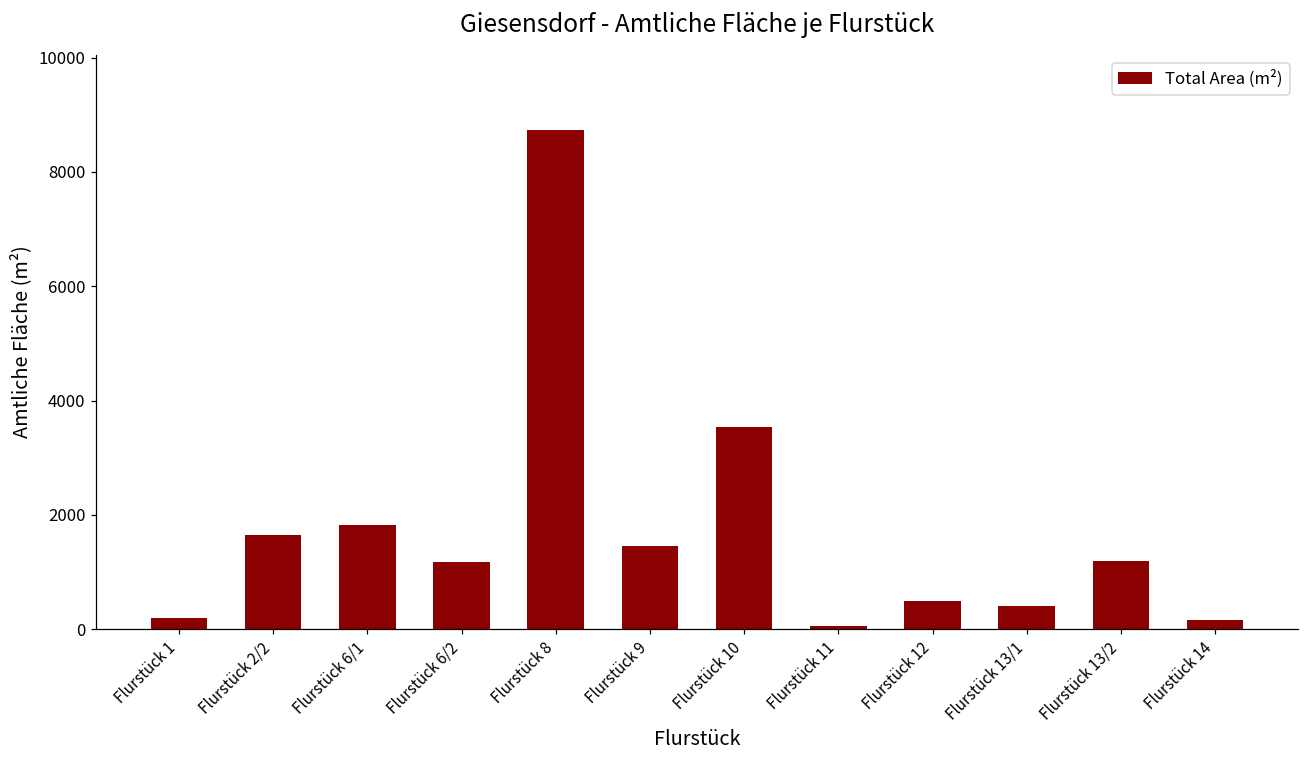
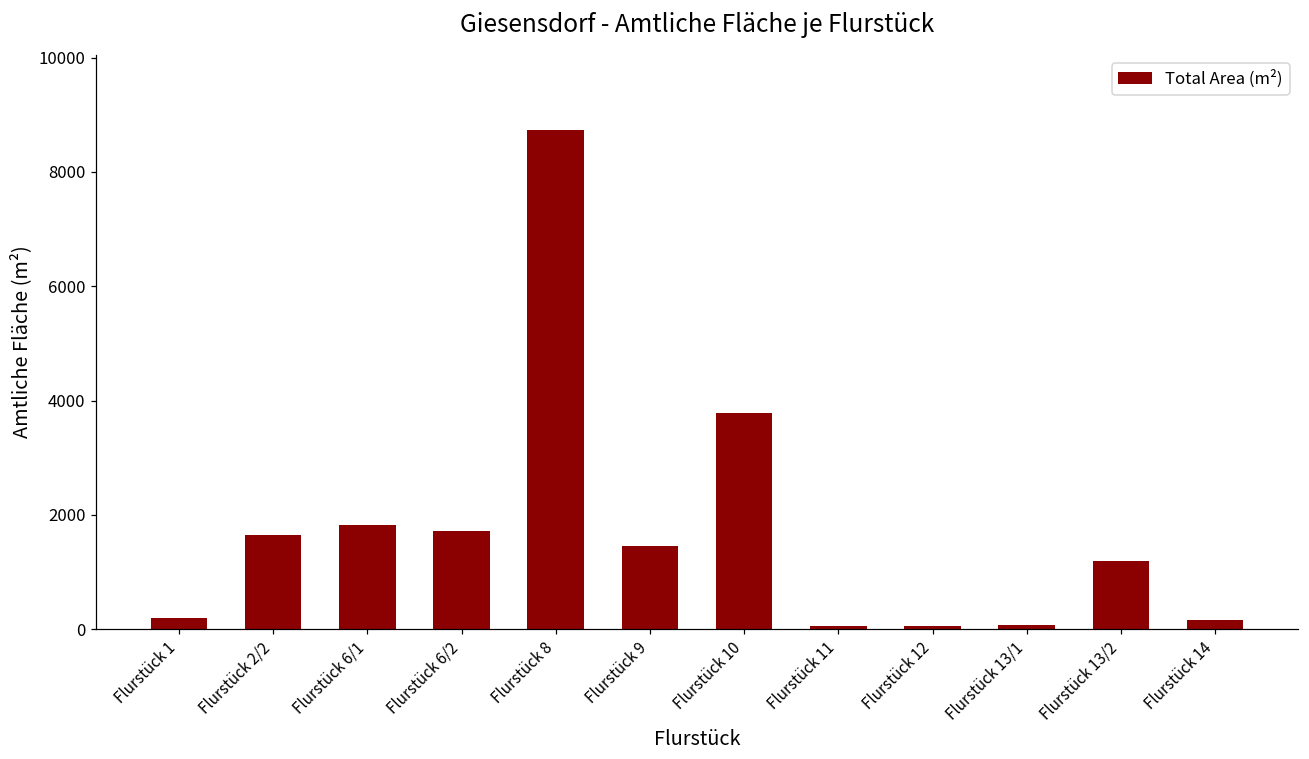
  {
    "Flurstück 1": 200,
    "Flurstück 2/2": 1600,
    "Flurstück 6/1": 1800,
-   "Flurstück 6/2": 1200,
+   "Flurstück 6/2": 1700,
    "Flurstück 8": 8700,
    "Flurstück 9": 1500,
-   "Flurstück 10": 3500,
+   "Flurstück 10": 3800,
    "Flurstück 11": 100,
-   "Flurstück 12": 500,
-   "Flurstück 13/1": 400,
+   "Flurstück 12": 100,
+   "Flurstück 13/1": 100,
    "Flurstück 13/2": 1200,
    "Flurstück 14": 200
  }
